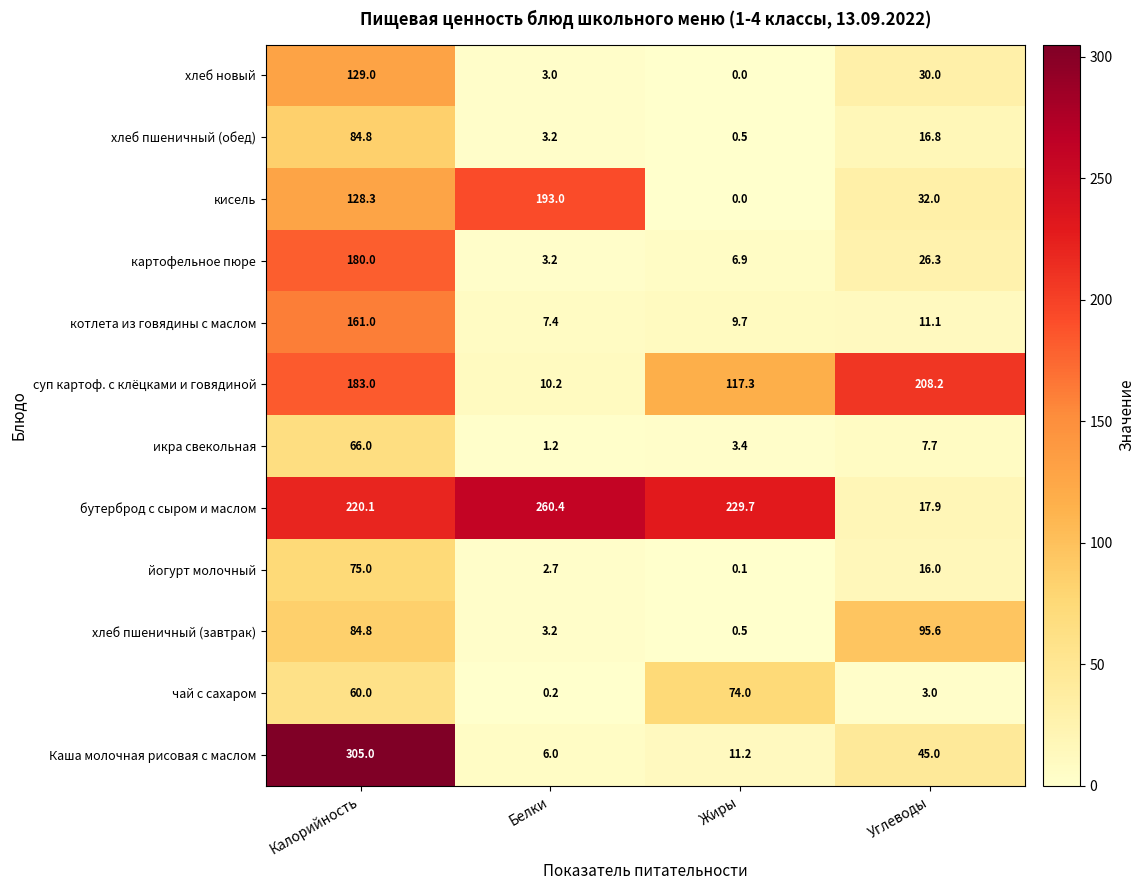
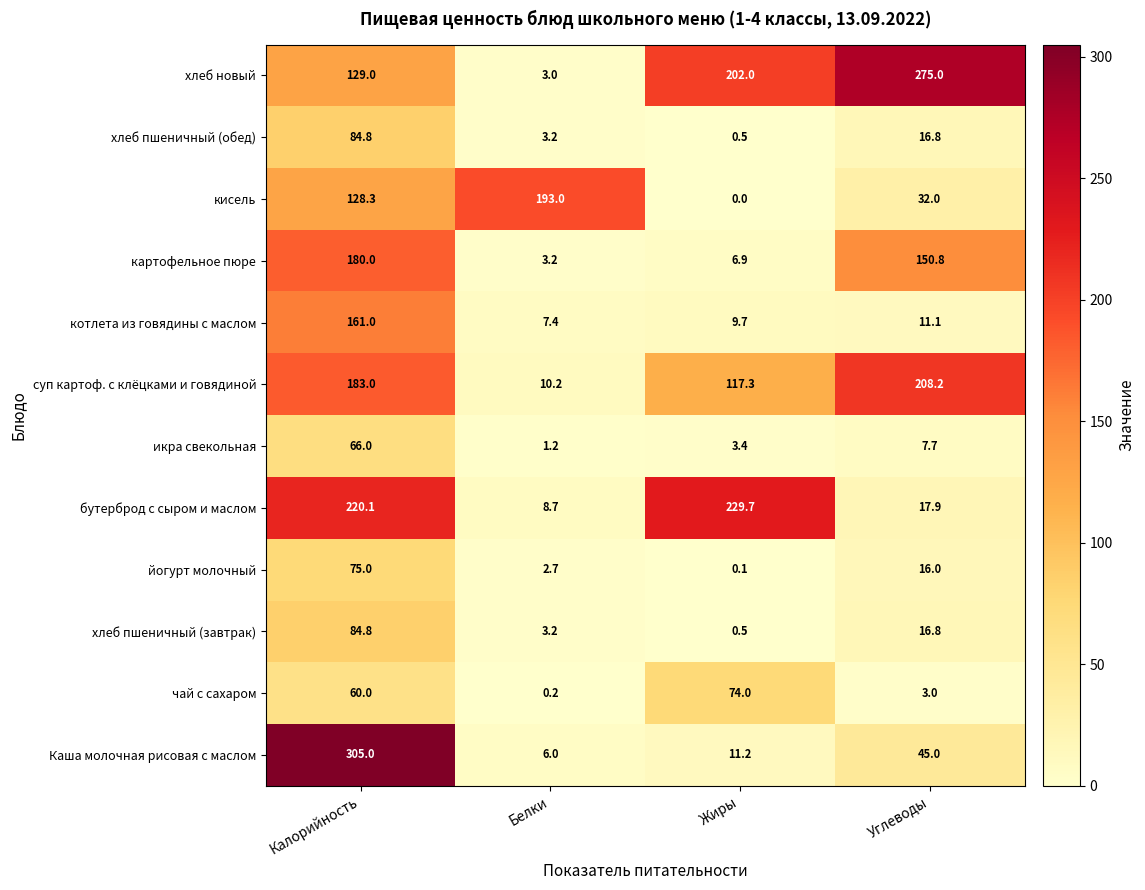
  {
    "хлеб новый": {
      "Калорийность": 129.0,
      "Белки": 3.0,
-     "Жиры": 0.0,
-     "Углеводы": 30.0
+     "Жиры": 202.0,
+     "Углеводы": 275.0
    },
    "хлеб пшеничный (обед)": {
      "Калорийность": 84.8,
      "Белки": 3.2,
      "Жиры": 0.5,
      "Углеводы": 16.8
    },
    "кисель": {
      "Калорийность": 128.3,
      "Белки": 193.0,
      "Жиры": 0.0,
      "Углеводы": 32.0
    },
    "картофельное пюре": {
      "Калорийность": 180.0,
      "Белки": 3.2,
      "Жиры": 6.9,
-     "Углеводы": 26.3
+     "Углеводы": 150.8
    },
    "котлета из говядины с маслом": {
      "Калорийность": 161.0,
      "Белки": 7.4,
      "Жиры": 9.7,
      "Углеводы": 11.1
    },
    "суп картоф. с клёцками и говядиной": {
      "Калорийность": 183.0,
      "Белки": 10.2,
      "Жиры": 117.3,
      "Углеводы": 208.2
    },
    "икра свекольная": {
      "Калорийность": 66.0,
      "Белки": 1.2,
      "Жиры": 3.4,
      "Углеводы": 7.7
    },
    "бутерброд с сыром и маслом": {
      "Калорийность": 220.1,
-     "Белки": 260.4,
+     "Белки": 8.7,
      "Жиры": 229.7,
      "Углеводы": 17.9
    },
    "йогурт молочный": {
      "Калорийность": 75.0,
      "Белки": 2.7,
      "Жиры": 0.1,
      "Углеводы": 16.0
    },
    "хлеб пшеничный (завтрак)": {
      "Калорийность": 84.8,
      "Белки": 3.2,
      "Жиры": 0.5,
-     "Углеводы": 95.6
+     "Углеводы": 16.8
    },
    "чай с сахаром": {
      "Калорийность": 60.0,
      "Белки": 0.2,
      "Жиры": 74.0,
      "Углеводы": 3.0
    },
    "Каша молочная рисовая с маслом": {
      "Калорийность": 305.0,
      "Белки": 6.0,
      "Жиры": 11.2,
      "Углеводы": 45.0
    }
  }
